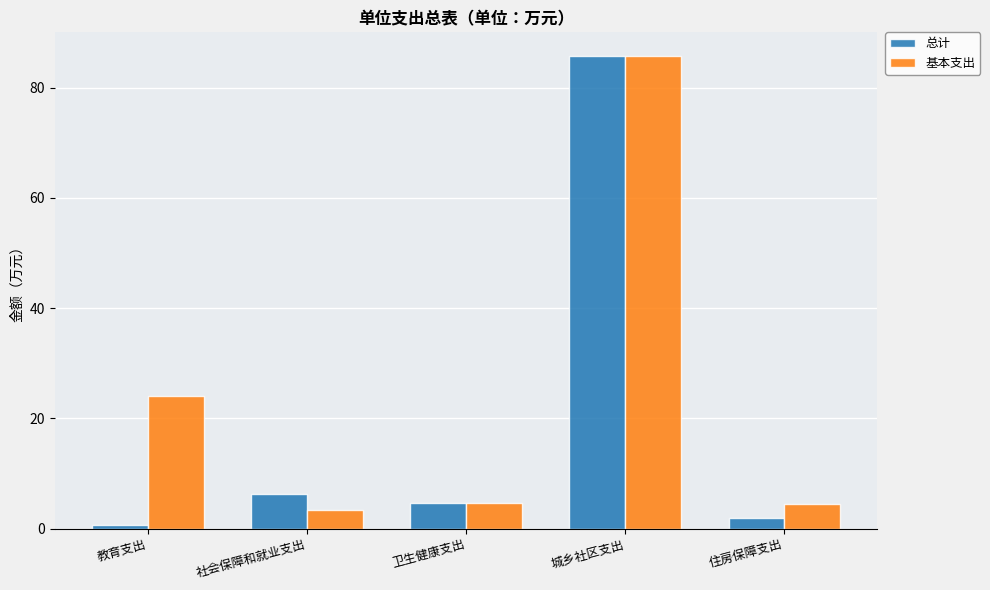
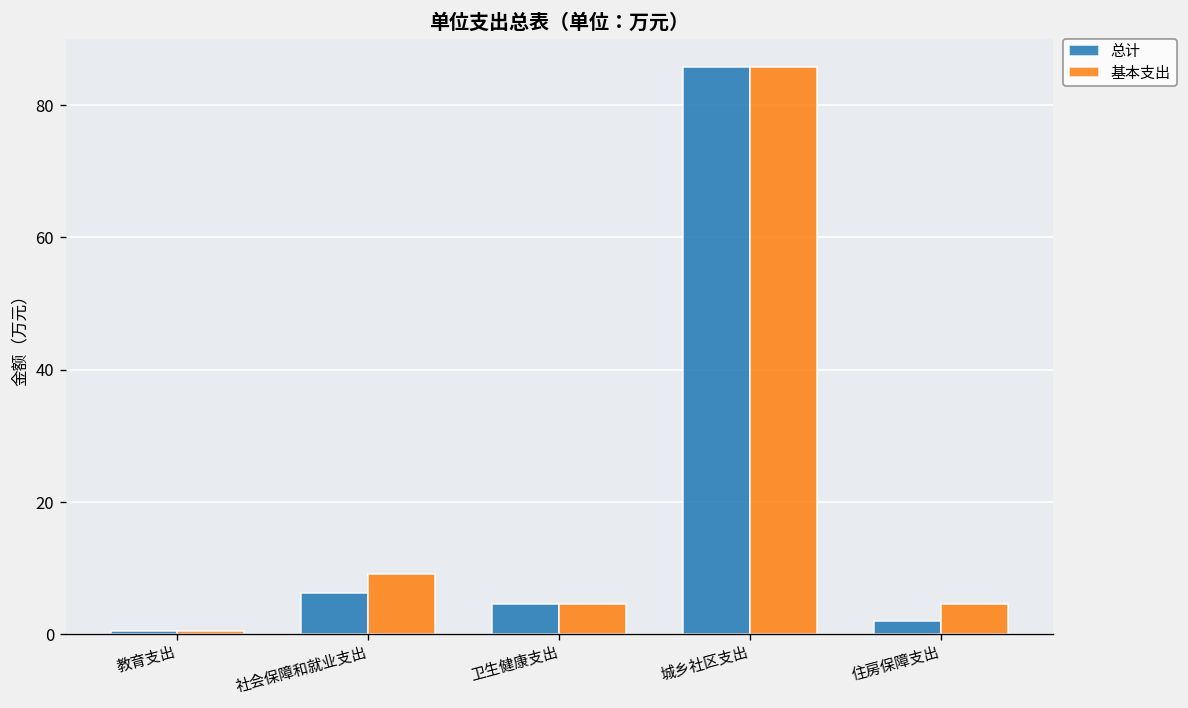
  {
    "总计": {
      "教育支出": 1,
      "社会保障和就业支出": 6,
      "卫生健康支出": 5,
      "城乡社区支出": 86,
      "住房保障支出": 2
    },
    "基本支出": {
-     "教育支出": 24,
-     "社会保障和就业支出": 3,
+     "教育支出": 1,
+     "社会保障和就业支出": 9,
      "卫生健康支出": 5,
      "城乡社区支出": 86,
      "住房保障支出": 5
    }
  }
